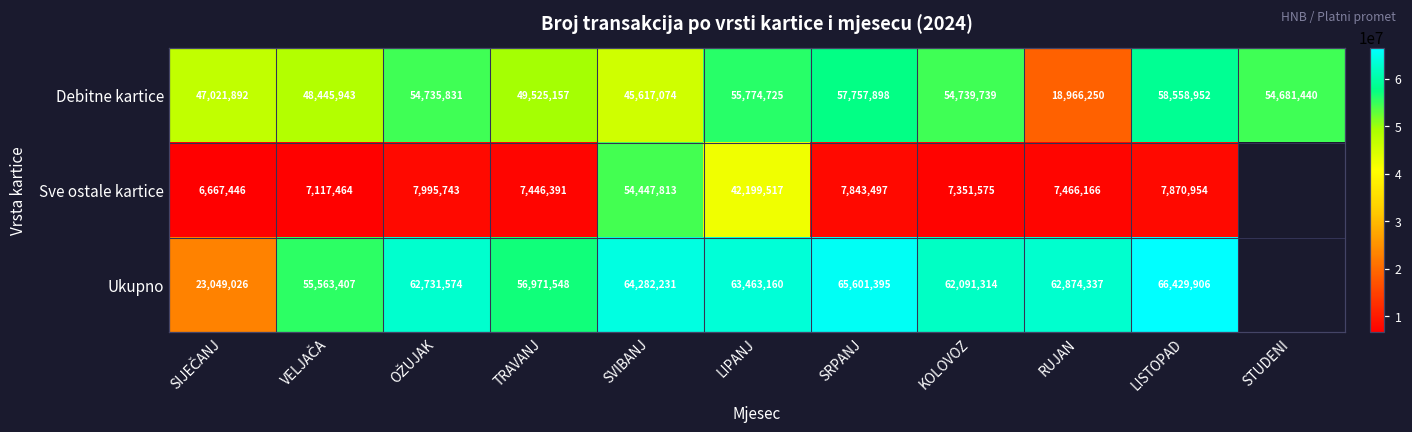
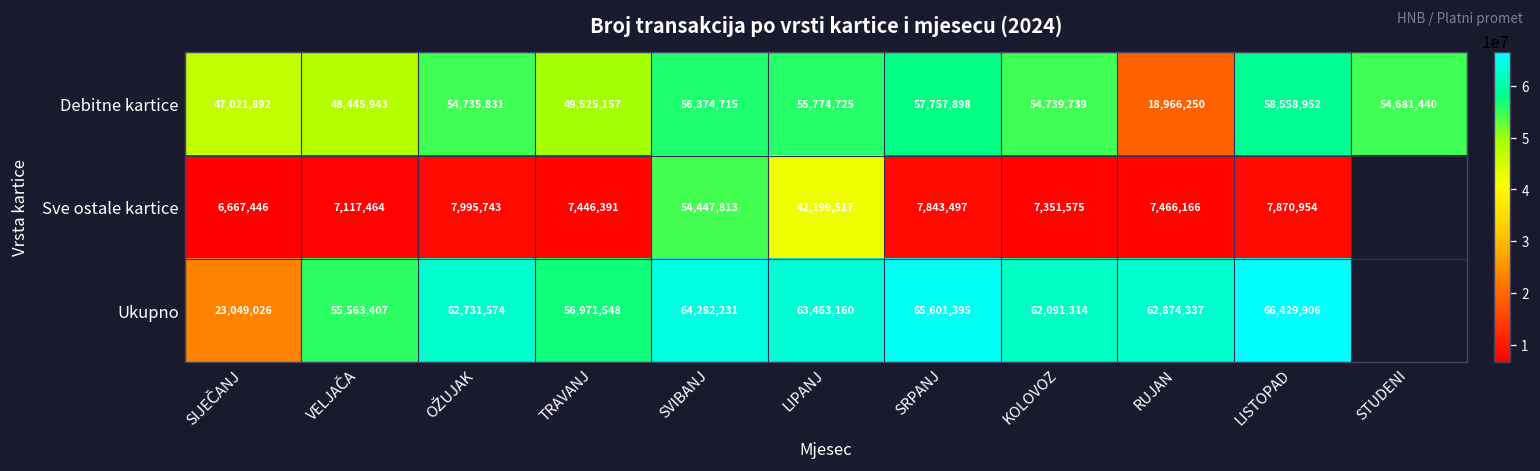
  {
    "Debitne kartice": {
      "SIJEČANJ": "47,021,892",
      "VELJAČA": "48,445,943",
      "OŽUJAK": "54,735,831",
      "TRAVANJ": "49,525,157",
-     "SVIBANJ": "45,617,074",
+     "SVIBANJ": "56,374,715",
      "LIPANJ": "55,774,725",
      "SRPANJ": "57,757,898",
      "KOLOVOZ": "54,739,739",
      "RUJAN": "18,966,250",
      "LISTOPAD": "58,558,952",
      "STUDENI": "54,681,440"
    },
    "Sve ostale kartice": {
      "SIJEČANJ": "6,667,446",
      "VELJAČA": "7,117,464",
      "OŽUJAK": "7,995,743",
      "TRAVANJ": "7,446,391",
      "SVIBANJ": "54,447,813",
      "LIPANJ": "42,199,517",
      "SRPANJ": "7,843,497",
      "KOLOVOZ": "7,351,575",
      "RUJAN": "7,466,166",
      "LISTOPAD": "7,870,954"
    },
    "Ukupno": {
      "SIJEČANJ": "23,049,026",
      "VELJAČA": "55,563,407",
      "OŽUJAK": "62,731,574",
      "TRAVANJ": "56,971,548",
      "SVIBANJ": "64,282,231",
      "LIPANJ": "63,463,160",
      "SRPANJ": "65,601,395",
      "KOLOVOZ": "62,091,314",
      "RUJAN": "62,874,337",
      "LISTOPAD": "66,429,906"
    }
  }
